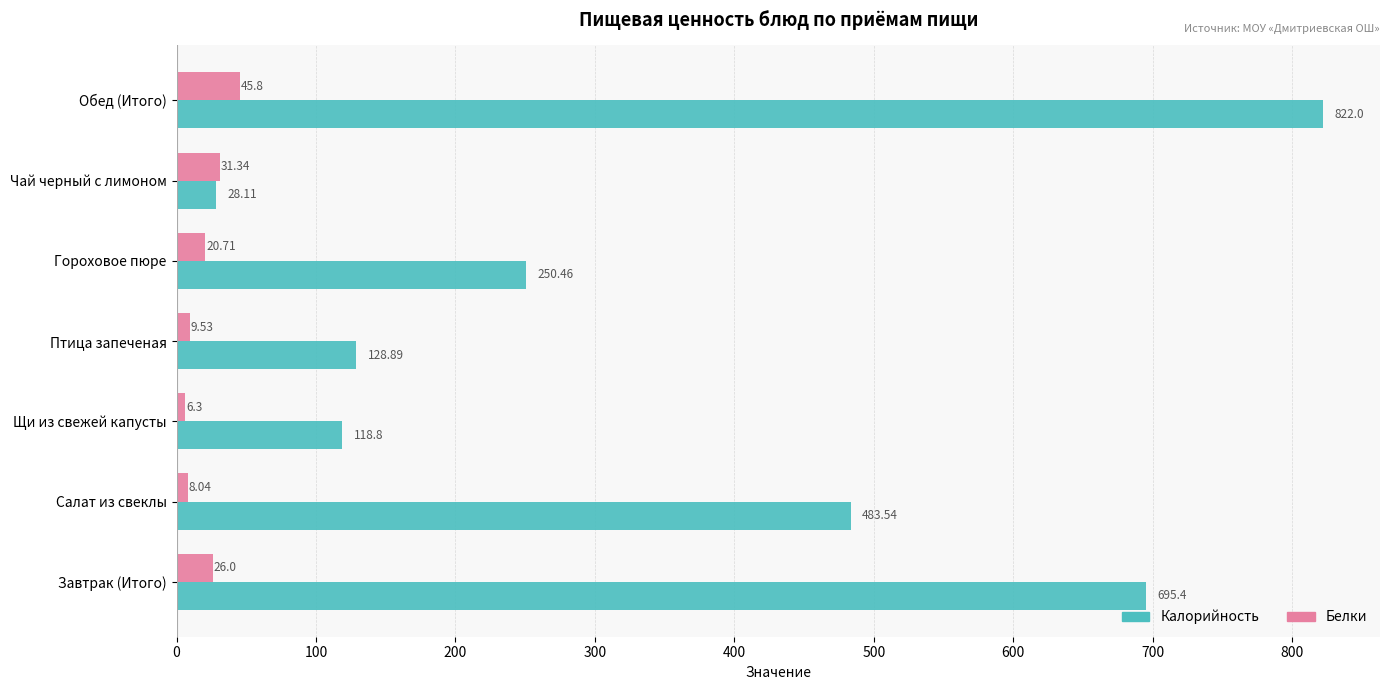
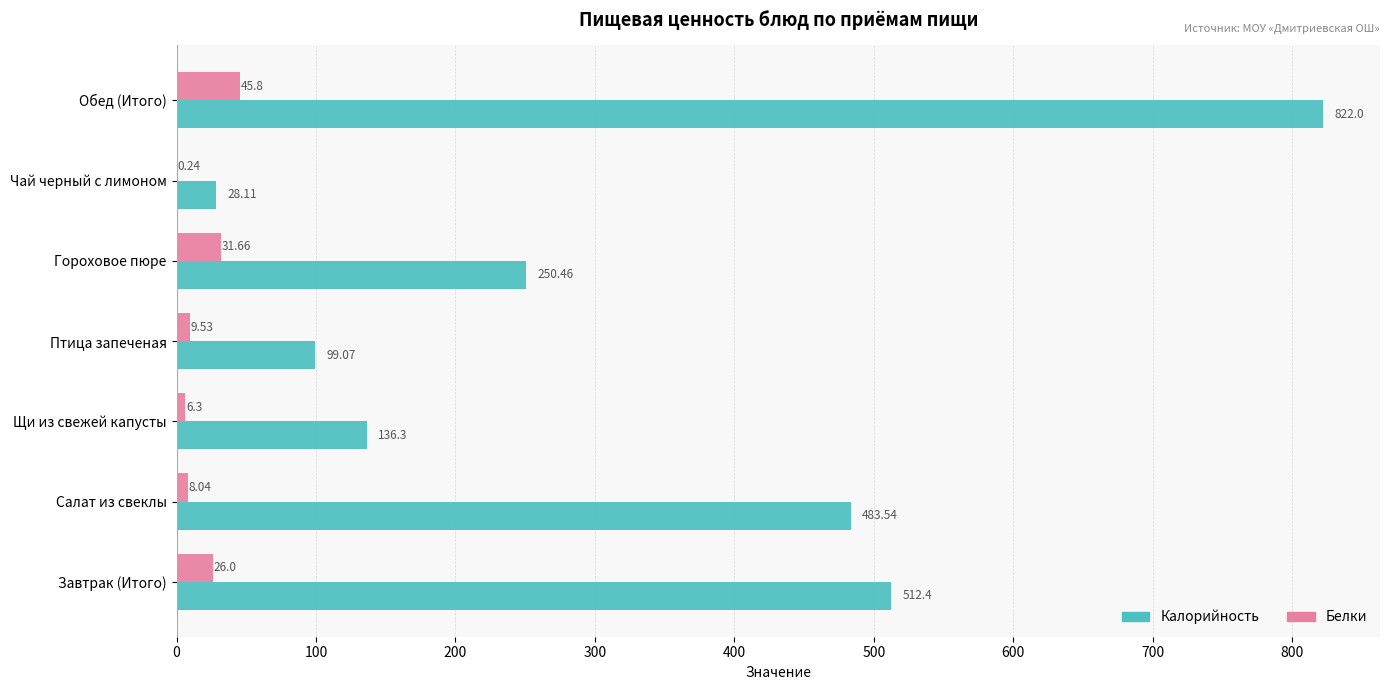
  {
    "Калорийность": {
      "Обед (Итого)": 822.0,
      "Чай черный с лимоном": 28.11,
      "Гороховое пюре": 250.46,
-     "Птица запеченая": 128.89,
-     "Щи из свежей капусты": 118.8,
+     "Птица запеченая": 99.07,
+     "Щи из свежей капусты": 136.3,
      "Салат из свеклы": 483.54,
-     "Завтрак (Итого)": 695.4
+     "Завтрак (Итого)": 512.4
    },
    "Белки": {
      "Обед (Итого)": 45.8,
-     "Чай черный с лимоном": 31.34,
-     "Гороховое пюре": 20.71,
+     "Чай черный с лимоном": 0.24,
+     "Гороховое пюре": 31.66,
      "Птица запеченая": 9.53,
      "Щи из свежей капусты": 6.3,
      "Салат из свеклы": 8.04,
      "Завтрак (Итого)": 26.0
    }
  }
